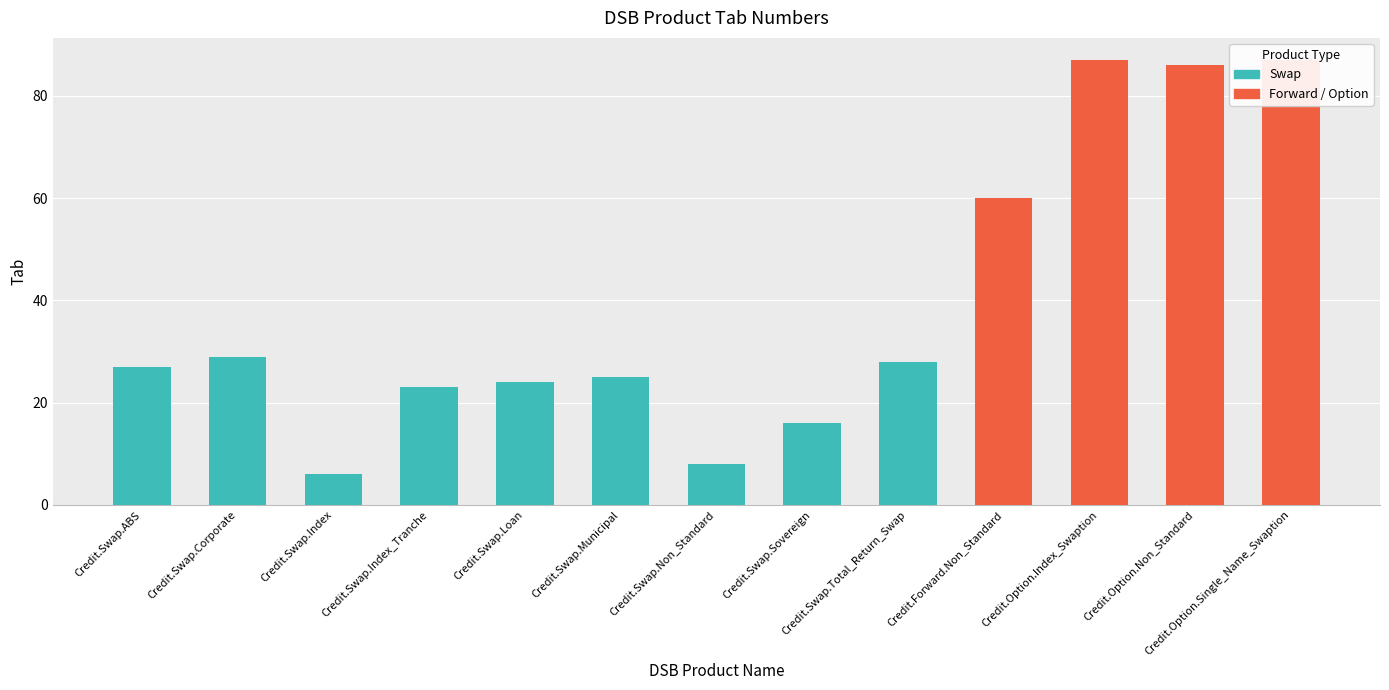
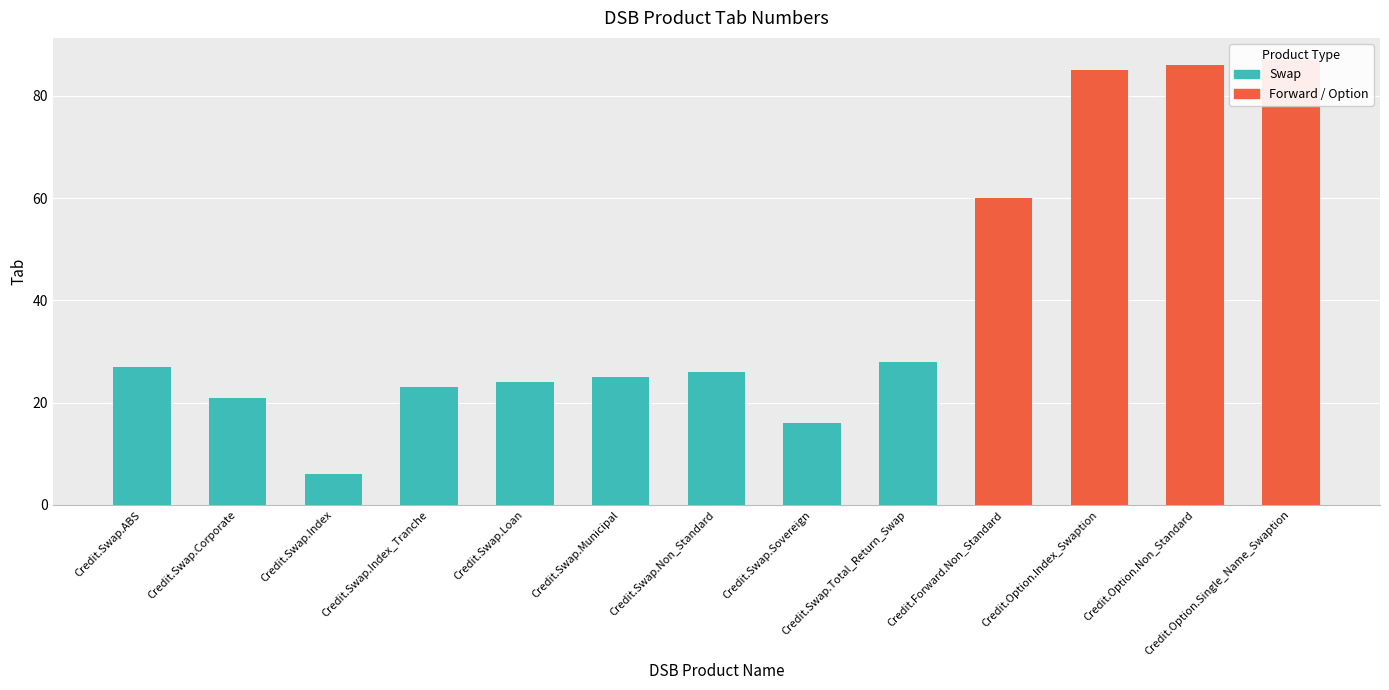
  {
    "Credit.Swap.ABS": 27,
-   "Credit.Swap.Corporate": 29,
+   "Credit.Swap.Corporate": 21,
    "Credit.Swap.Index": 6,
    "Credit.Swap.Index_Tranche": 23,
    "Credit.Swap.Loan": 24,
    "Credit.Swap.Municipal": 25,
-   "Credit.Swap.Non_Standard": 8,
+   "Credit.Swap.Non_Standard": 26,
    "Credit.Swap.Sovereign": 16,
    "Credit.Swap.Total_Return_Swap": 28,
    "Credit.Forward.Non_Standard": 60,
-   "Credit.Option.Index_Swaption": 87,
+   "Credit.Option.Index_Swaption": 85,
    "Credit.Option.Non_Standard": 86
  }
